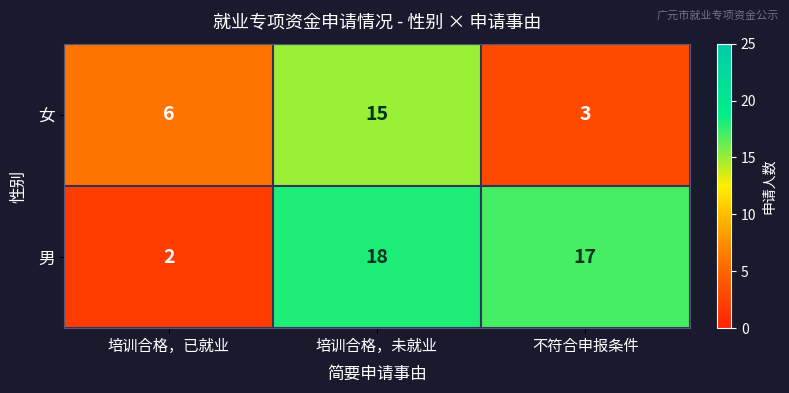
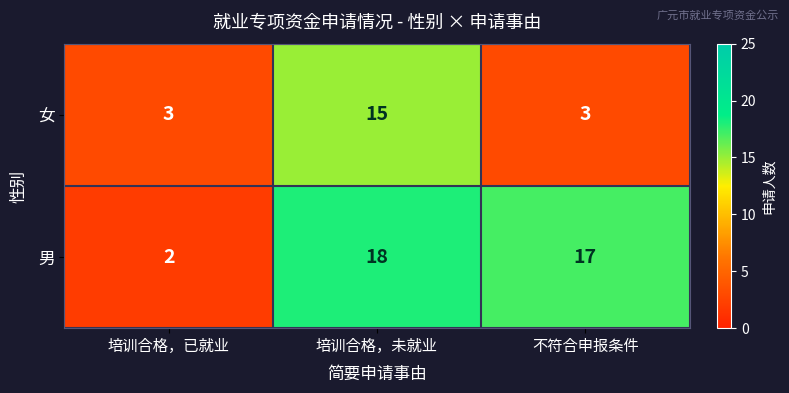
  {
    "女": {
-     "培训合格，已就业": 6,
+     "培训合格，已就业": 3,
      "培训合格，未就业": 15,
      "不符合申报条件": 3
    },
    "男": {
      "培训合格，已就业": 2,
      "培训合格，未就业": 18,
      "不符合申报条件": 17
    }
  }
